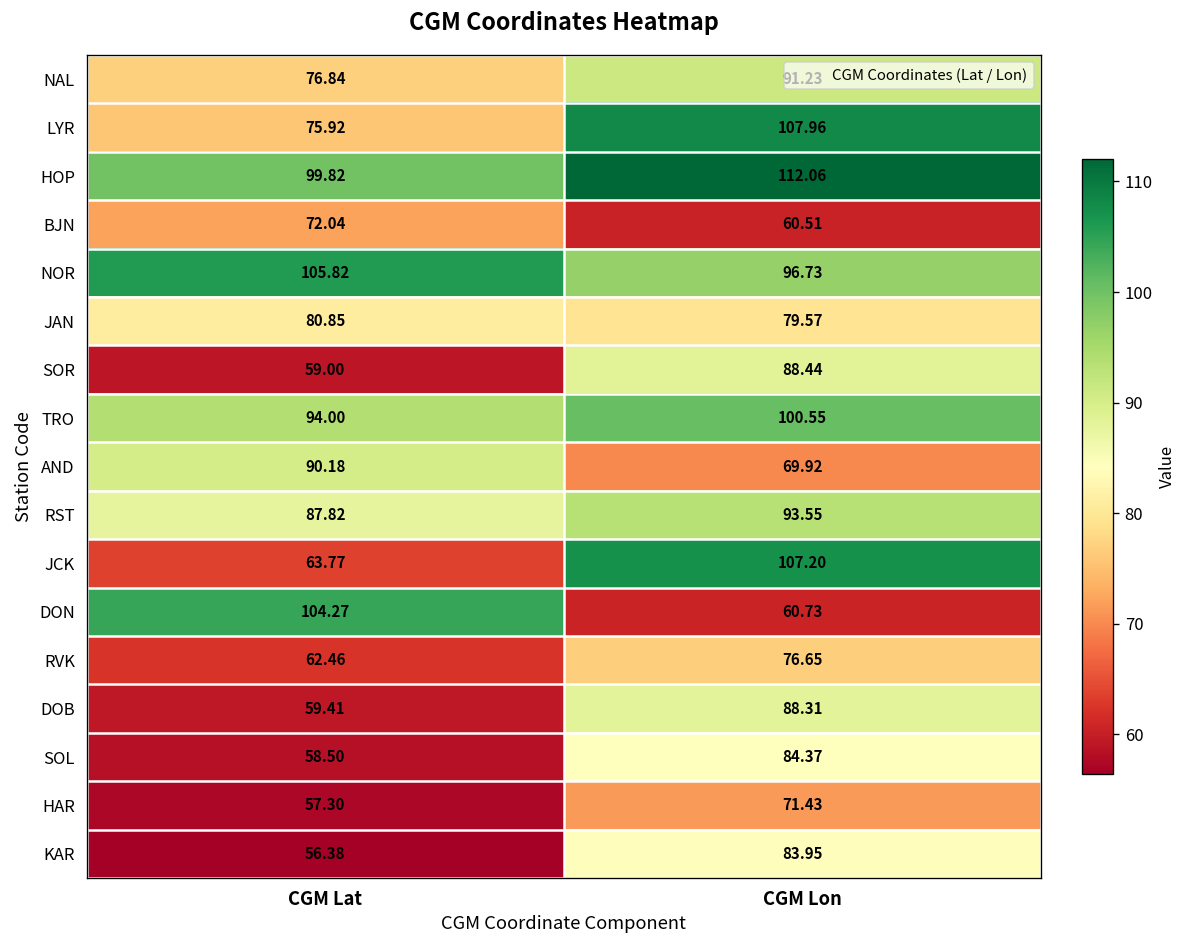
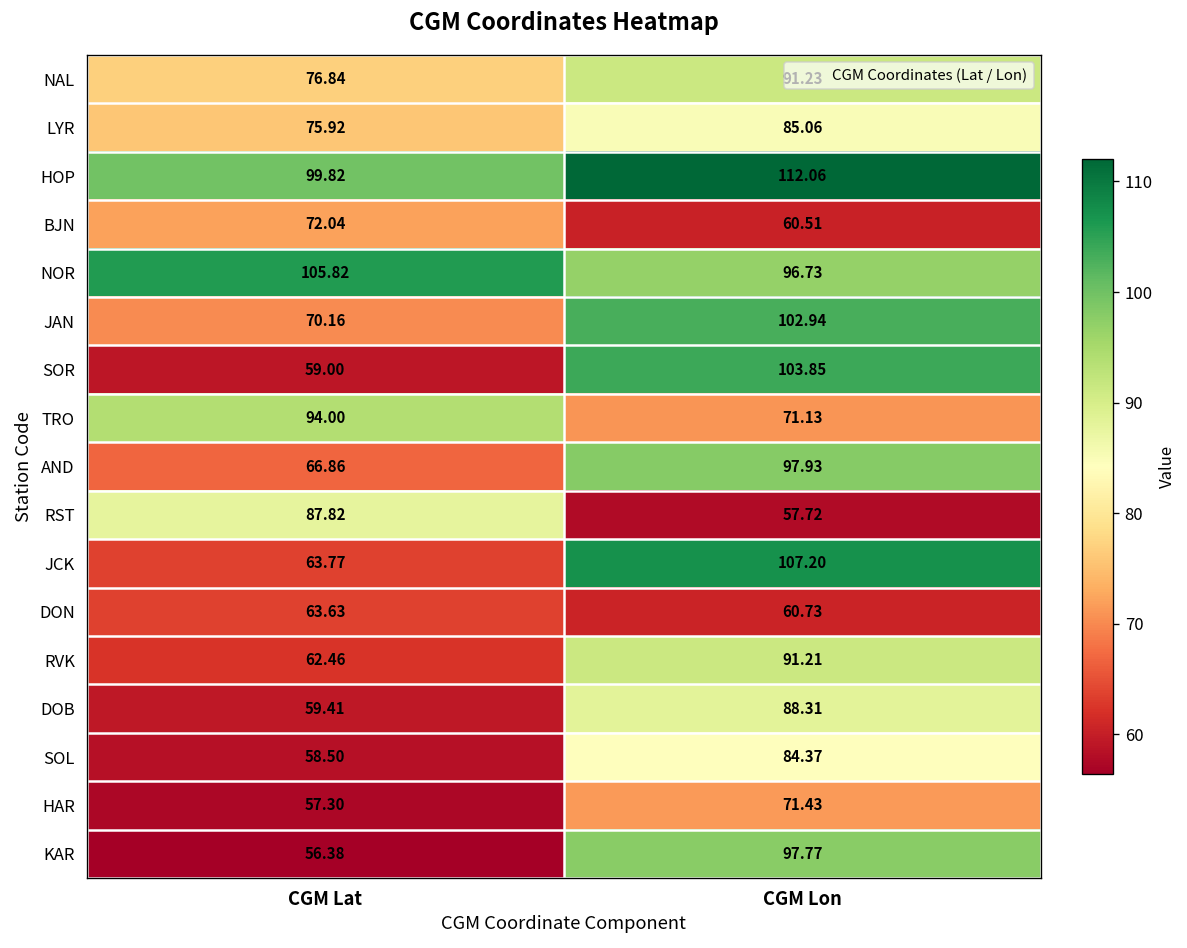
  {
    "NAL": {
      "CGM Lat": 76.84
    },
    "LYR": {
      "CGM Lat": 75.92,
-     "CGM Lon": 107.96
+     "CGM Lon": 85.06
    },
    "HOP": {
      "CGM Lat": 99.82,
      "CGM Lon": 112.06
    },
    "BJN": {
      "CGM Lat": 72.04,
      "CGM Lon": 60.51
    },
    "NOR": {
      "CGM Lat": 105.82,
      "CGM Lon": 96.73
    },
    "JAN": {
-     "CGM Lat": 80.85,
-     "CGM Lon": 79.57
+     "CGM Lat": 70.16,
+     "CGM Lon": 102.94
    },
    "SOR": {
      "CGM Lat": 59.00,
-     "CGM Lon": 88.44
+     "CGM Lon": 103.85
    },
    "TRO": {
      "CGM Lat": 94.00,
-     "CGM Lon": 100.55
+     "CGM Lon": 71.13
    },
    "AND": {
-     "CGM Lat": 90.18,
-     "CGM Lon": 69.92
+     "CGM Lat": 66.86,
+     "CGM Lon": 97.93
    },
    "RST": {
      "CGM Lat": 87.82,
-     "CGM Lon": 93.55
+     "CGM Lon": 57.72
    },
    "JCK": {
      "CGM Lat": 63.77,
      "CGM Lon": 107.20
    },
    "DON": {
-     "CGM Lat": 104.27,
+     "CGM Lat": 63.63,
      "CGM Lon": 60.73
    },
    "RVK": {
      "CGM Lat": 62.46,
-     "CGM Lon": 76.65
+     "CGM Lon": 91.21
    },
    "DOB": {
      "CGM Lat": 59.41,
      "CGM Lon": 88.31
    },
    "SOL": {
      "CGM Lat": 58.50,
      "CGM Lon": 84.37
    },
    "HAR": {
      "CGM Lat": 57.30,
      "CGM Lon": 71.43
    },
    "KAR": {
      "CGM Lat": 56.38,
-     "CGM Lon": 83.95
+     "CGM Lon": 97.77
    }
  }
